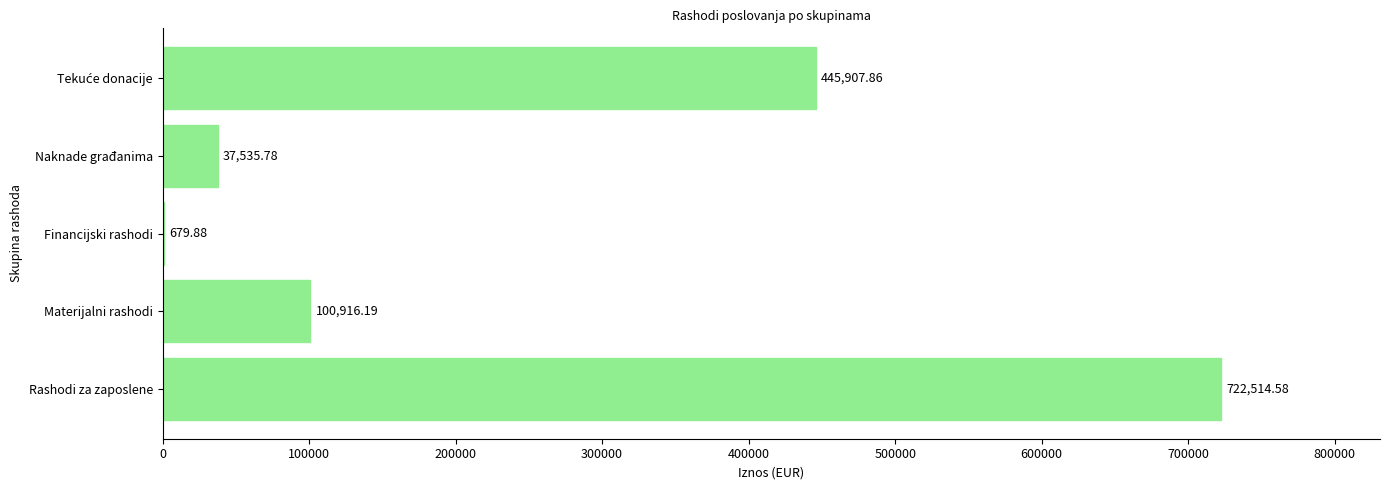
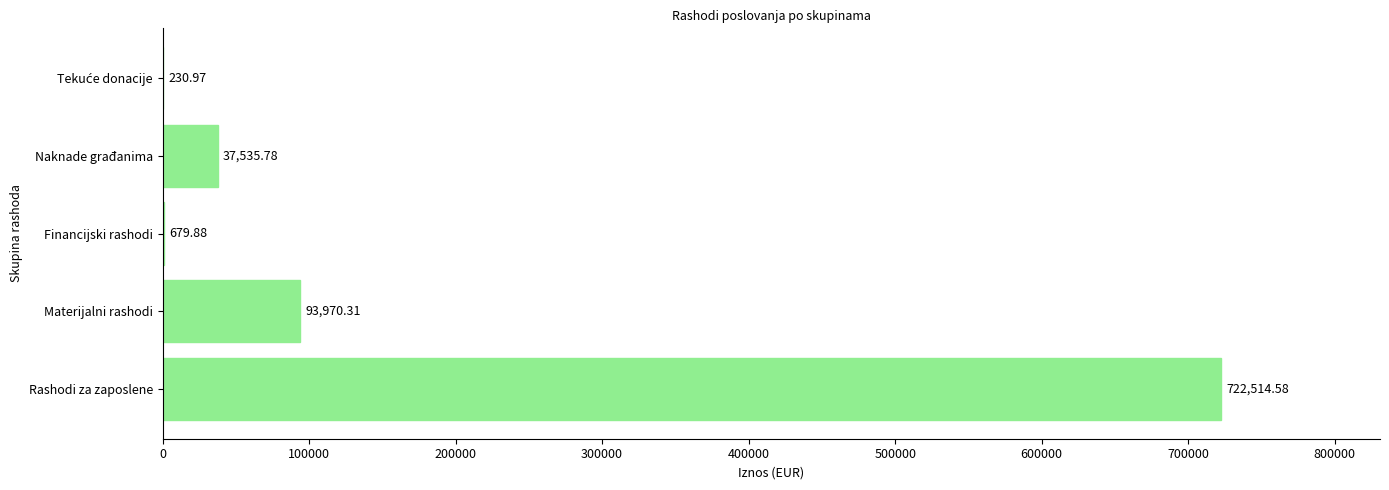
  {
-   "Tekuće donacije": "445,907.86",
+   "Tekuće donacije": "230.97",
    "Naknade građanima": "37,535.78",
    "Financijski rashodi": "679.88",
-   "Materijalni rashodi": "100,916.19",
+   "Materijalni rashodi": "93,970.31",
    "Rashodi za zaposlene": "722,514.58"
  }
